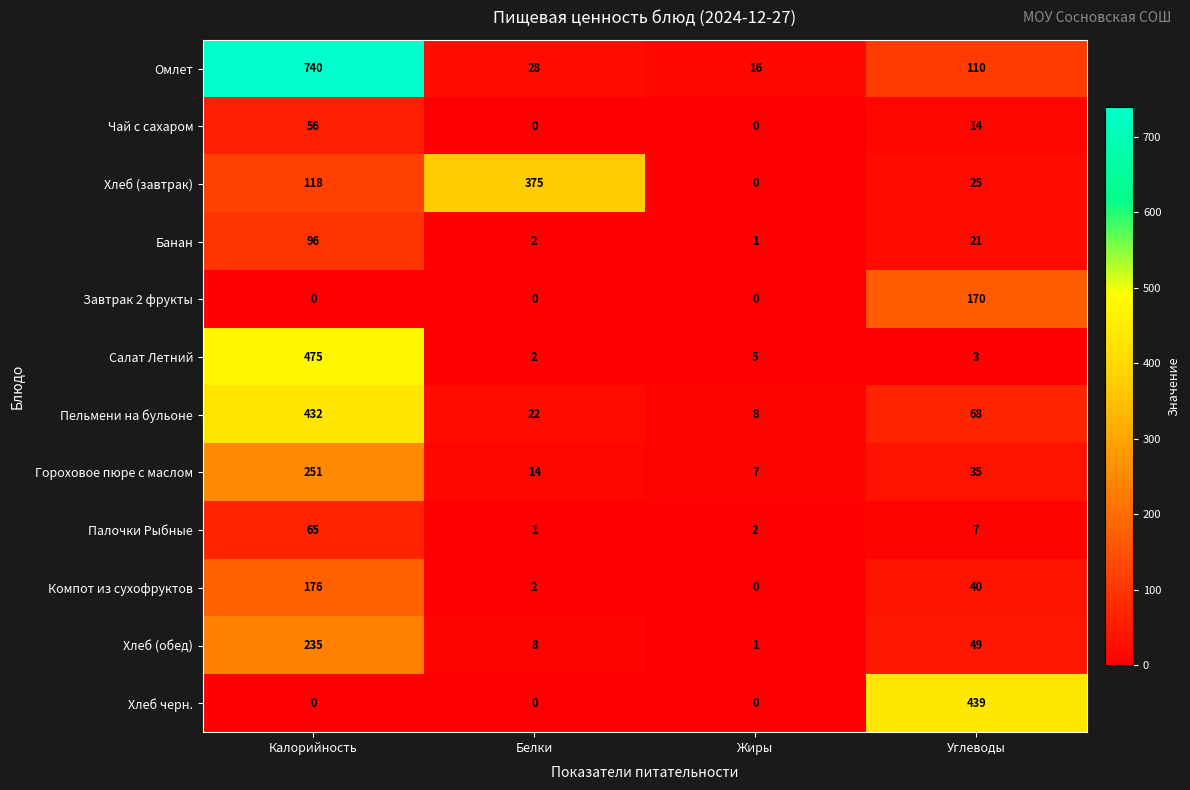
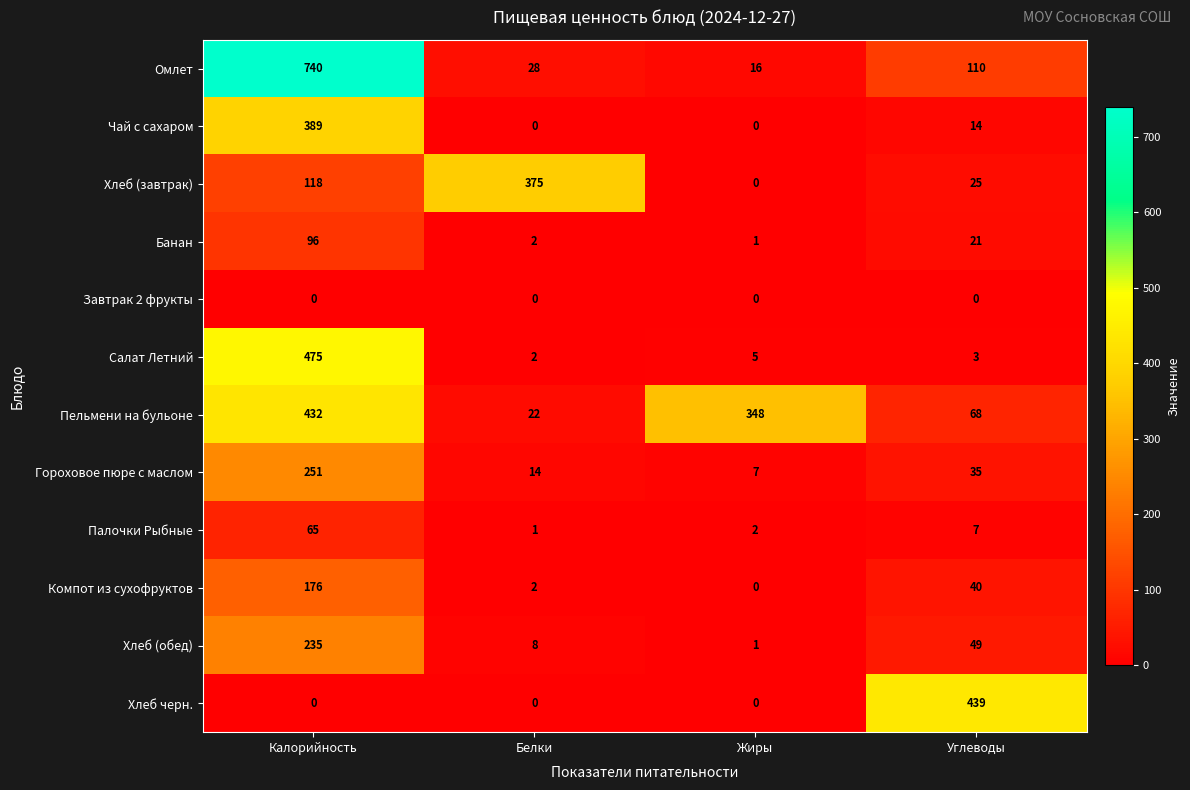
  {
    "Омлет": {
      "Калорийность": 740,
      "Белки": 28,
      "Жиры": 16,
      "Углеводы": 110
    },
    "Чай с сахаром": {
-     "Калорийность": 56,
+     "Калорийность": 389,
      "Белки": 0,
      "Жиры": 0,
      "Углеводы": 14
    },
    "Хлеб (завтрак)": {
      "Калорийность": 118,
      "Белки": 375,
      "Жиры": 0,
      "Углеводы": 25
    },
    "Банан": {
      "Калорийность": 96,
      "Белки": 2,
      "Жиры": 1,
      "Углеводы": 21
    },
    "Завтрак 2 фрукты": {
      "Калорийность": 0,
      "Белки": 0,
      "Жиры": 0,
-     "Углеводы": 170
+     "Углеводы": 0
    },
    "Салат Летний": {
      "Калорийность": 475,
      "Белки": 2,
      "Жиры": 5,
      "Углеводы": 3
    },
    "Пельмени на бульоне": {
      "Калорийность": 432,
      "Белки": 22,
-     "Жиры": 8,
+     "Жиры": 348,
      "Углеводы": 68
    },
    "Гороховое пюре с маслом": {
      "Калорийность": 251,
      "Белки": 14,
      "Жиры": 7,
      "Углеводы": 35
    },
    "Палочки Рыбные": {
      "Калорийность": 65,
      "Белки": 1,
      "Жиры": 2,
      "Углеводы": 7
    },
    "Компот из сухофруктов": {
      "Калорийность": 176,
      "Белки": 2,
      "Жиры": 0,
      "Углеводы": 40
    },
    "Хлеб (обед)": {
      "Калорийность": 235,
      "Белки": 8,
      "Жиры": 1,
      "Углеводы": 49
    },
    "Хлеб черн.": {
      "Калорийность": 0,
      "Белки": 0,
      "Жиры": 0,
      "Углеводы": 439
    }
  }
